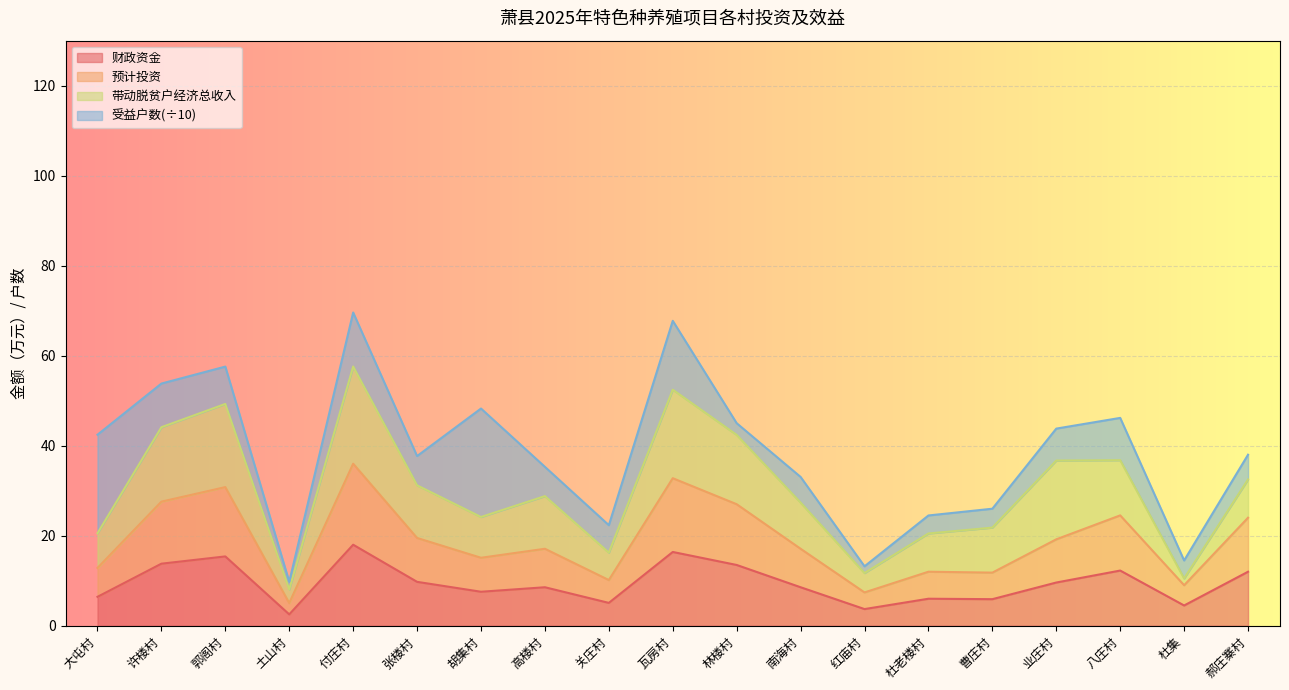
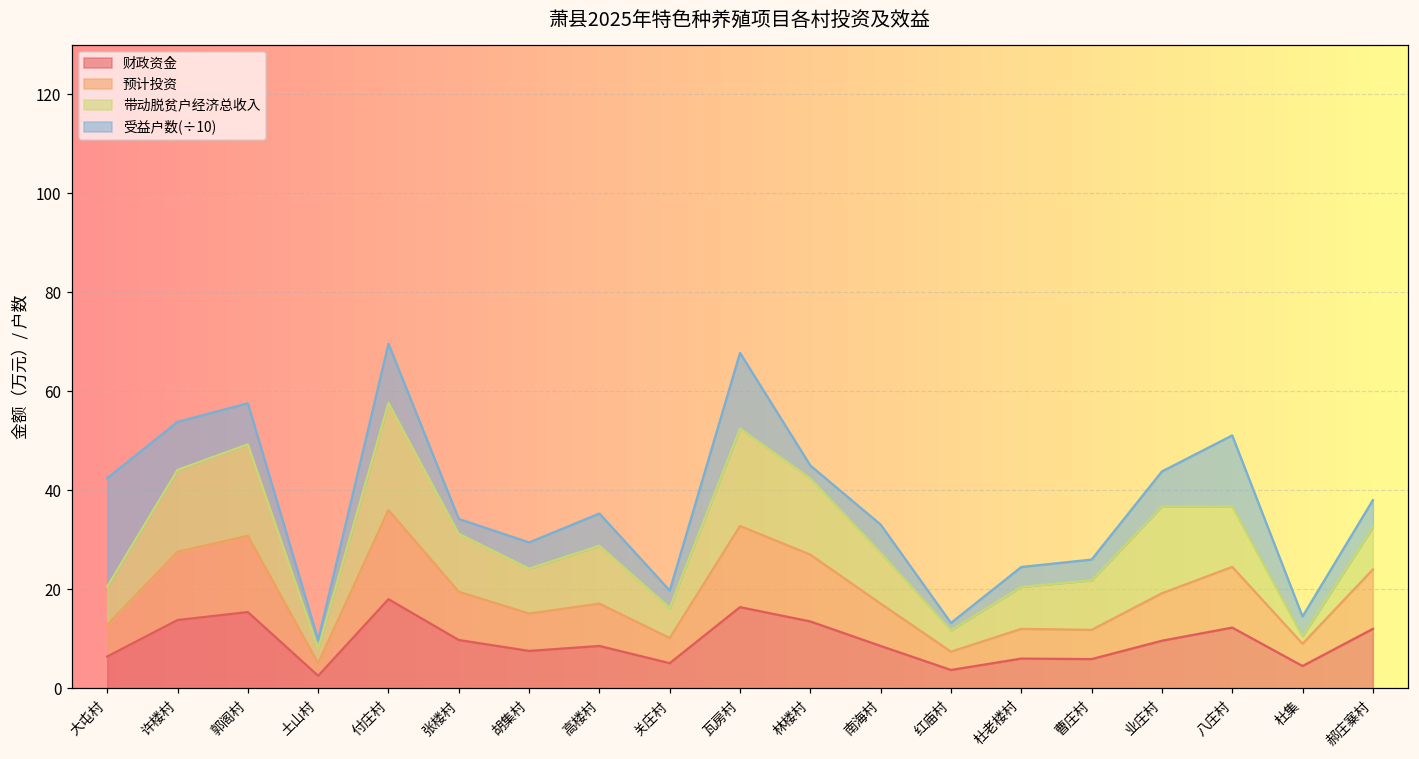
  {
    "受益户数(÷10)": {
      "大屯村": 22,
      "许楼村": 10,
      "郭阁村": 8,
      "土山村": 2,
      "付庄村": 12,
-     "张楼村": 7,
-     "胡集村": 24,
+     "张楼村": 3,
+     "胡集村": 5,
      "高楼村": 6,
-     "关庄村": 6,
+     "关庄村": 4,
      "瓦房村": 15,
      "林楼村": 3,
      "南海村": 6,
      "红庙村": 2,
      "杜老楼村": 4,
      "曹庄村": 4,
      "业庄村": 7,
-     "八庄村": 9,
+     "八庄村": 14,
      "杜集": 4,
      "郝庄寨村": 6
    }
  }
